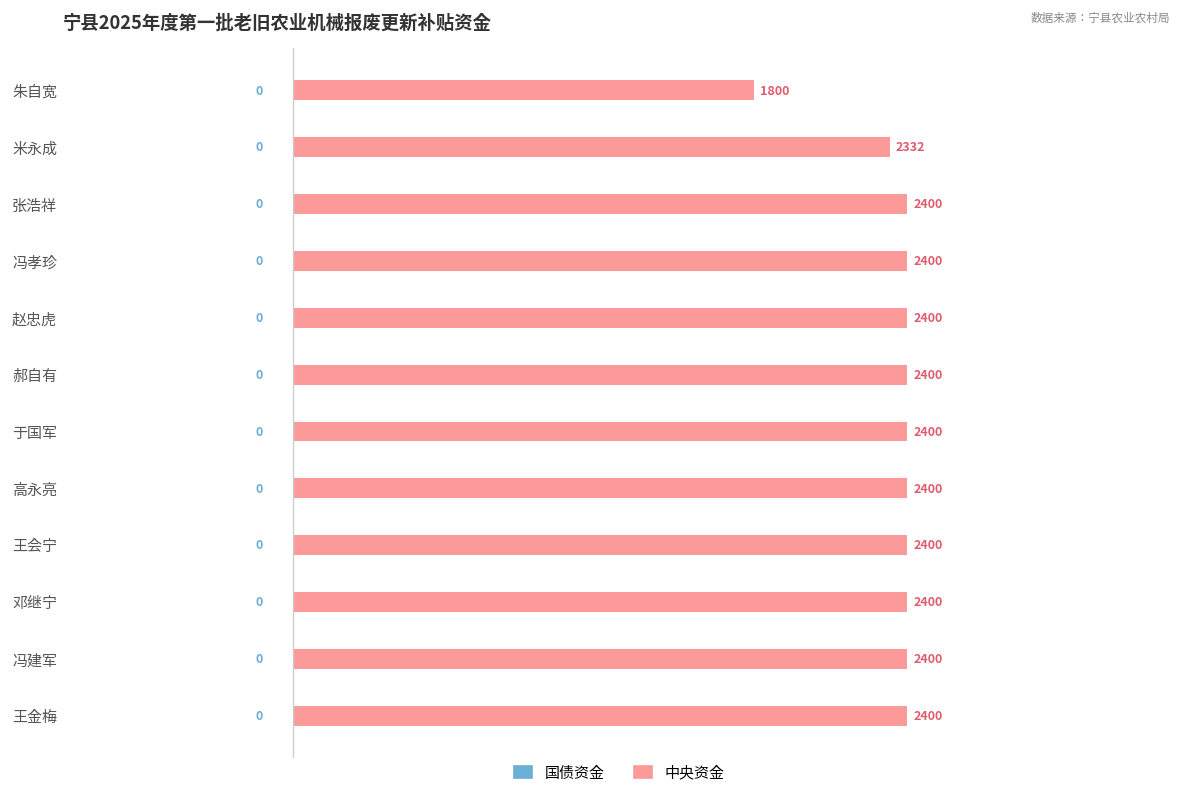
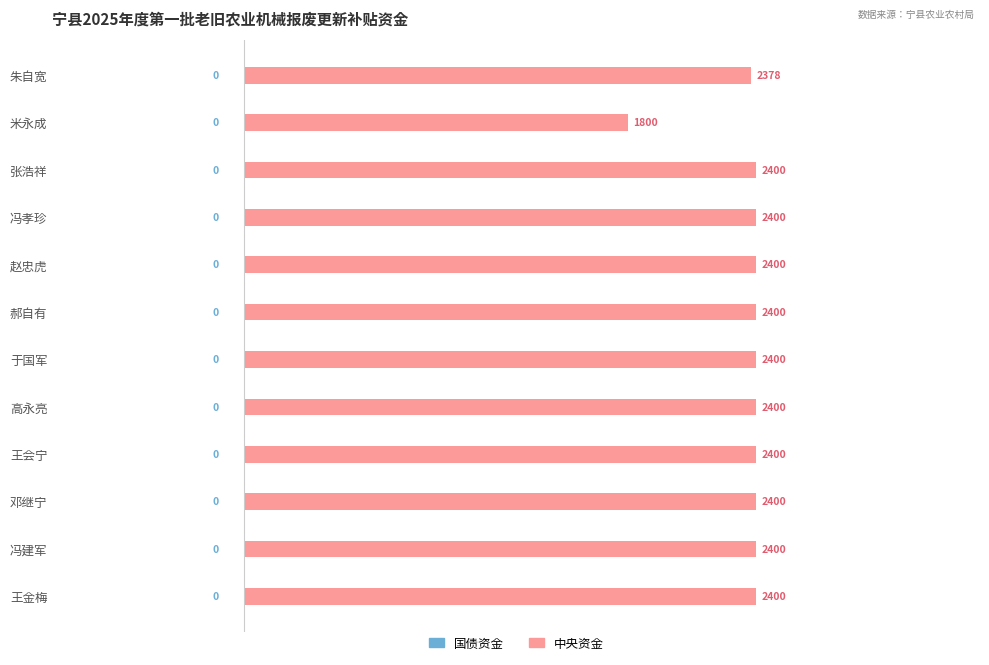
  {
    "中央资金": {
-     "朱自宽": 1800,
-     "米永成": 2332,
+     "朱自宽": 2378,
+     "米永成": 1800,
      "张浩祥": 2400,
      "冯孝珍": 2400,
      "赵忠虎": 2400,
      "郝自有": 2400,
      "于国军": 2400,
      "高永亮": 2400,
      "王会宁": 2400,
      "邓继宁": 2400,
      "冯建军": 2400,
      "王金梅": 2400
    }
  }
